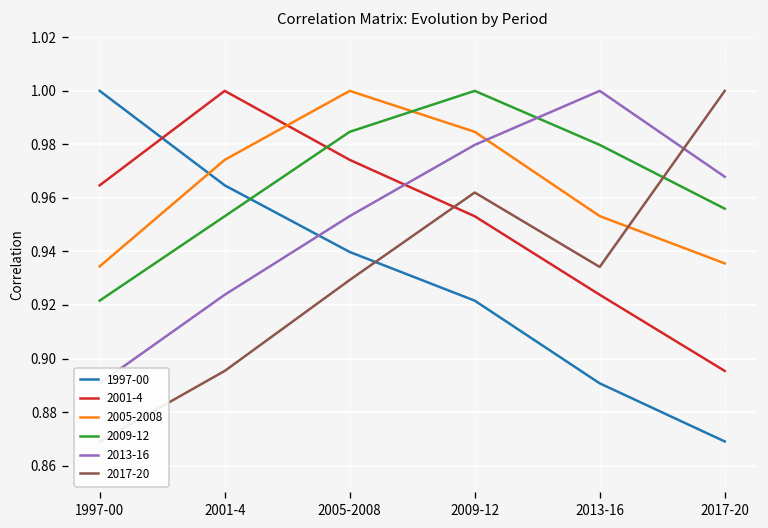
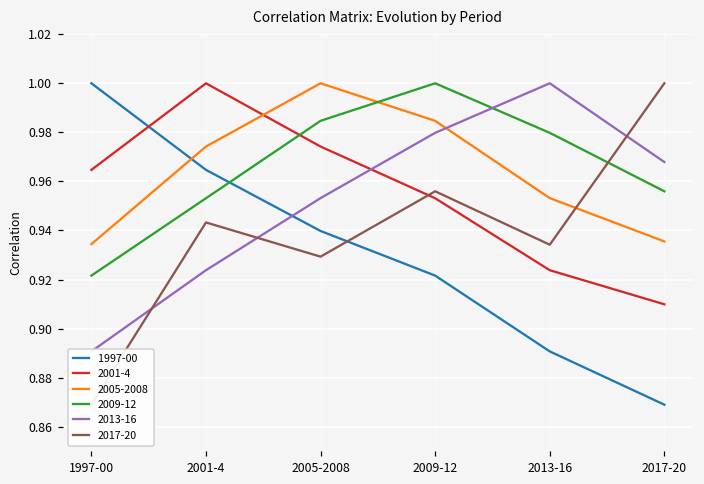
  {
    "1997-00": {
      "1997-00": 1.000,
      "2001-4": 0.965,
      "2005-2008": 0.940,
      "2009-12": 0.922,
      "2013-16": 0.891,
      "2017-20": 0.869
    },
    "2001-4": {
      "1997-00": 0.965,
      "2001-4": 1.000,
      "2005-2008": 0.974,
      "2009-12": 0.953,
      "2013-16": 0.924,
-     "2017-20": 0.895
+     "2017-20": 0.910
    },
    "2005-2008": {
      "1997-00": 0.934,
      "2001-4": 0.974,
      "2005-2008": 1.000,
      "2009-12": 0.985,
      "2013-16": 0.953,
      "2017-20": 0.936
    },
    "2009-12": {
      "1997-00": 0.922,
      "2001-4": 0.953,
      "2005-2008": 0.985,
      "2009-12": 1.000,
      "2013-16": 0.980,
      "2017-20": 0.956
    },
    "2013-16": {
      "2001-4": 0.924,
      "2005-2008": 0.953,
      "2009-12": 0.980,
      "2013-16": 1.000,
      "2017-20": 0.968
    },
    "2017-20": {
-     "2001-4": 0.895,
+     "2001-4": 0.943,
      "2005-2008": 0.929,
-     "2009-12": 0.962,
+     "2009-12": 0.956,
      "2013-16": 0.934,
      "2017-20": 1.000
    }
  }
